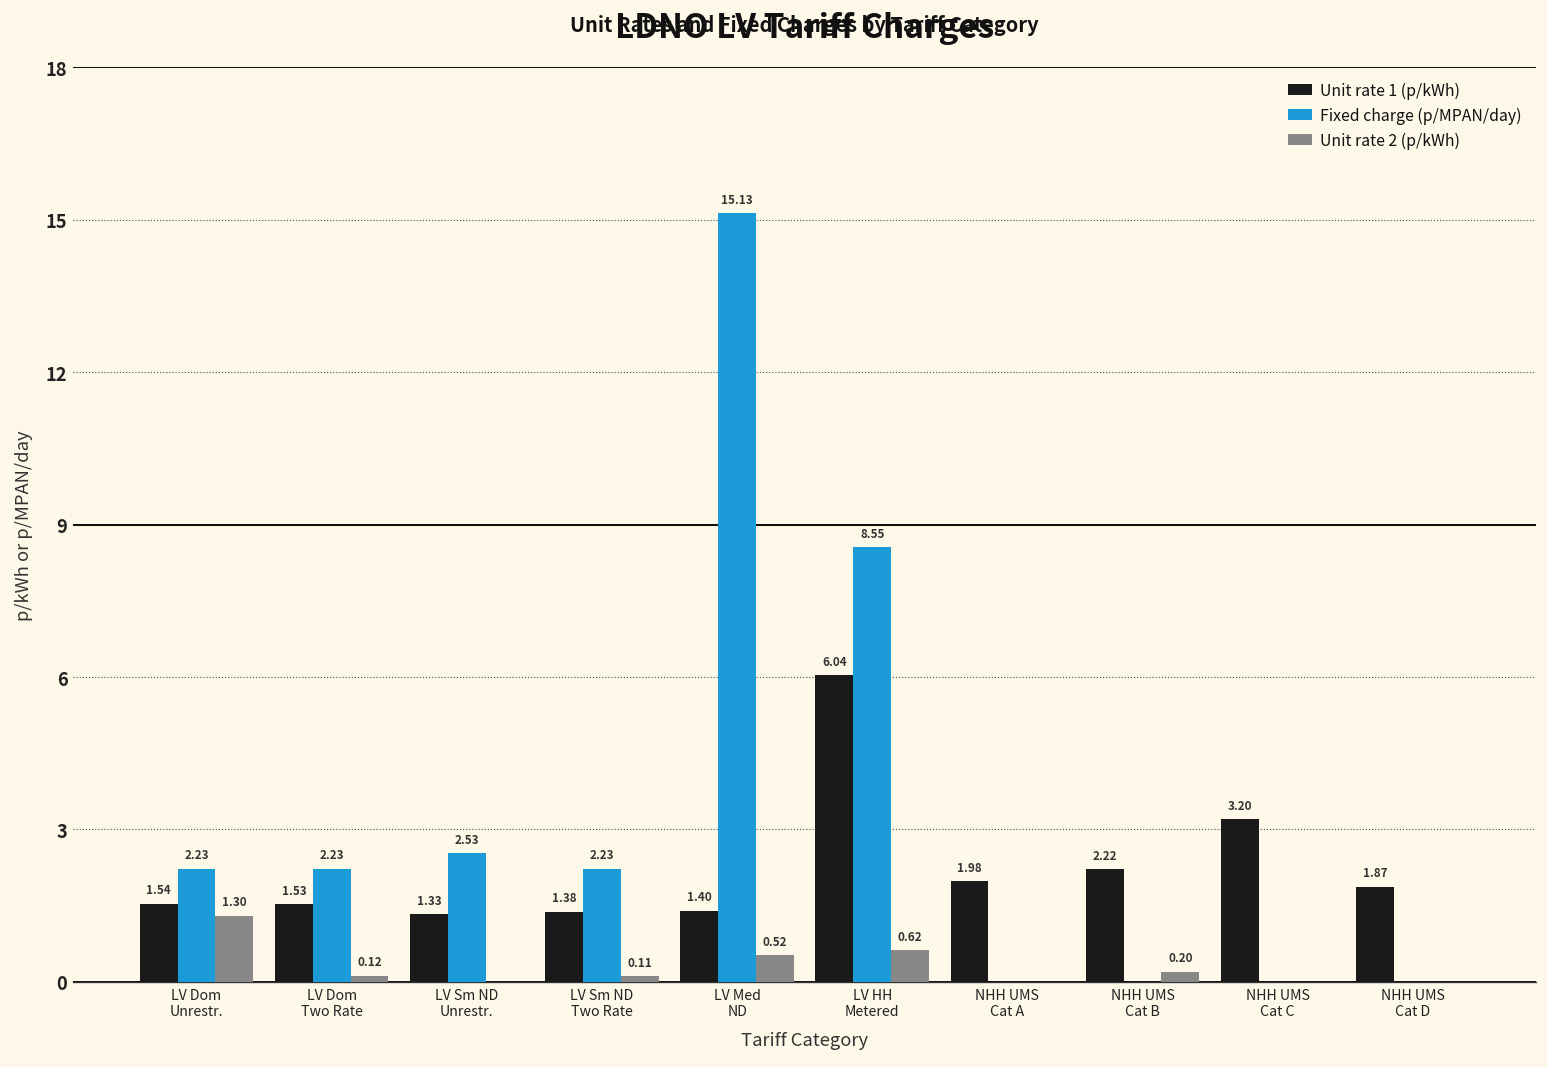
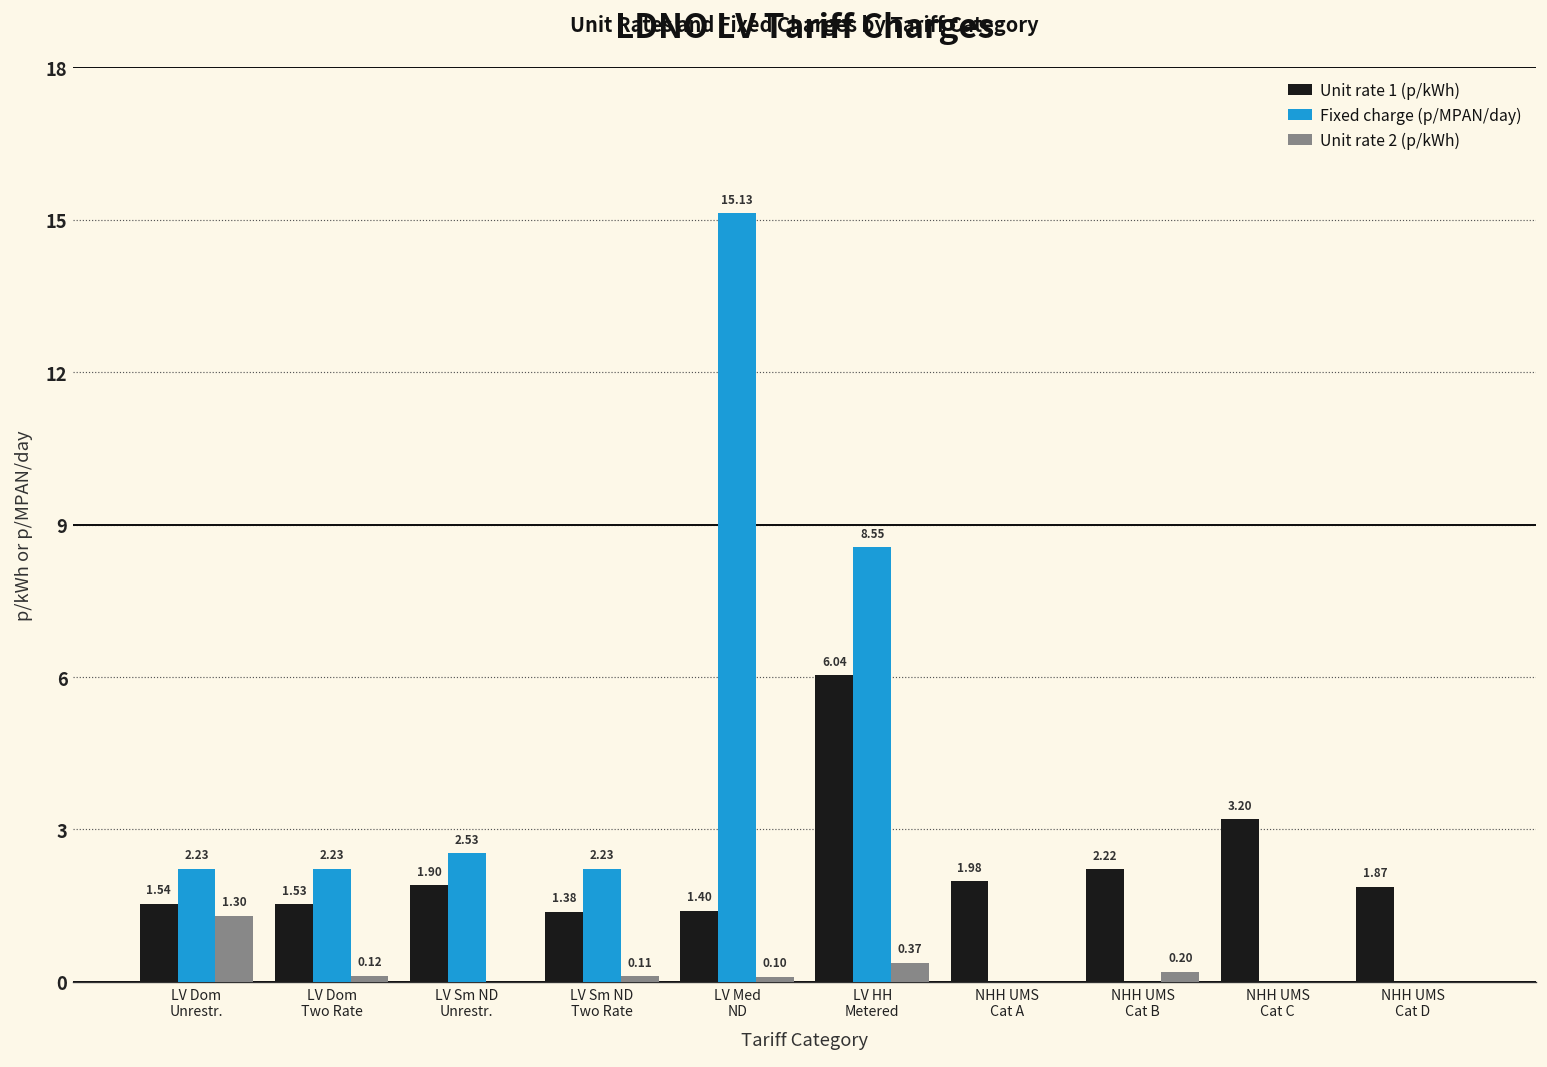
  {
    "Unit rate 1 (p/kWh)": {
      "LV Dom Unrestr.": 1.54,
      "LV Dom Two Rate": 1.53,
-     "LV Sm ND Unrestr.": 1.33,
+     "LV Sm ND Unrestr.": 1.90,
      "LV Sm ND Two Rate": 1.38,
      "LV Med ND": 1.40,
      "LV HH Metered": 6.04,
      "NHH UMS Cat A": 1.98,
      "NHH UMS Cat B": 2.22,
      "NHH UMS Cat C": 3.20,
      "NHH UMS Cat D": 1.87
    },
    "Fixed charge (p/MPAN/day)": {
      "LV Dom Unrestr.": 2.23,
      "LV Dom Two Rate": 2.23,
      "LV Sm ND Unrestr.": 2.53,
      "LV Sm ND Two Rate": 2.23,
      "LV Med ND": 15.13,
      "LV HH Metered": 8.55
    },
    "Unit rate 2 (p/kWh)": {
      "LV Dom Unrestr.": 1.30,
      "LV Dom Two Rate": 0.12,
      "LV Sm ND Two Rate": 0.11,
-     "LV Med ND": 0.52,
-     "LV HH Metered": 0.62,
+     "LV Med ND": 0.10,
+     "LV HH Metered": 0.37,
      "NHH UMS Cat B": 0.20
    }
  }
